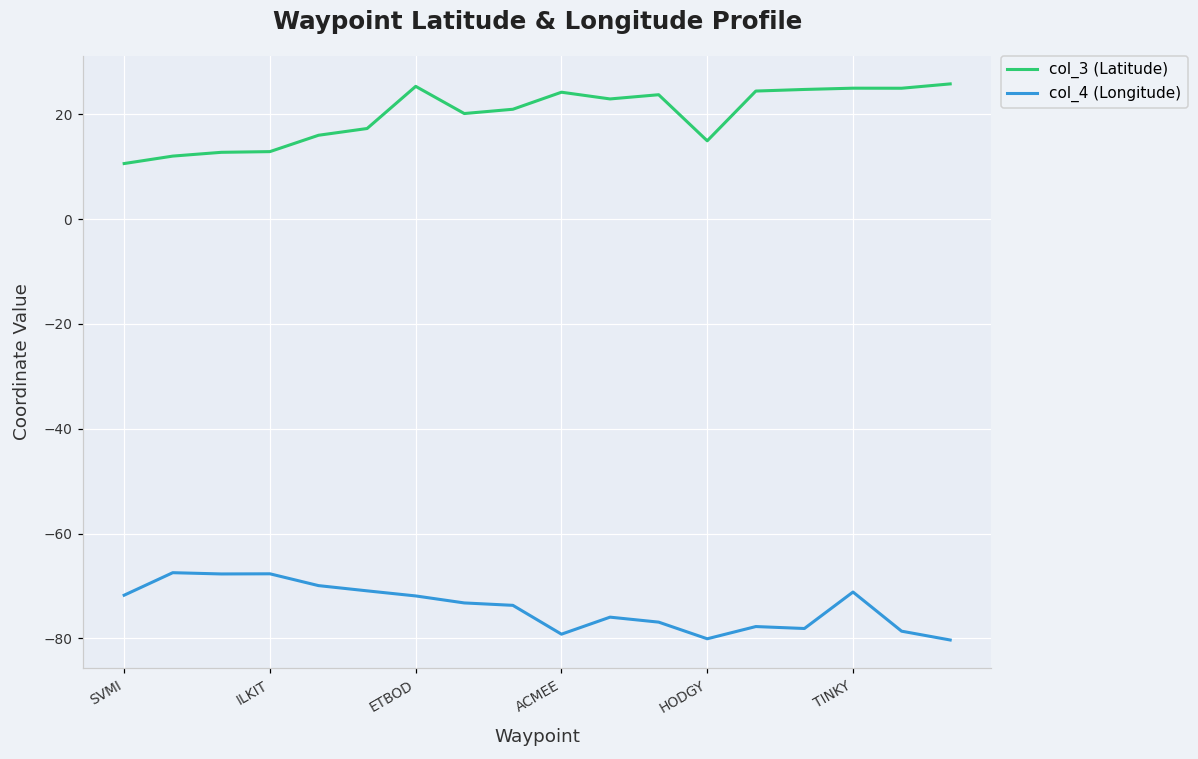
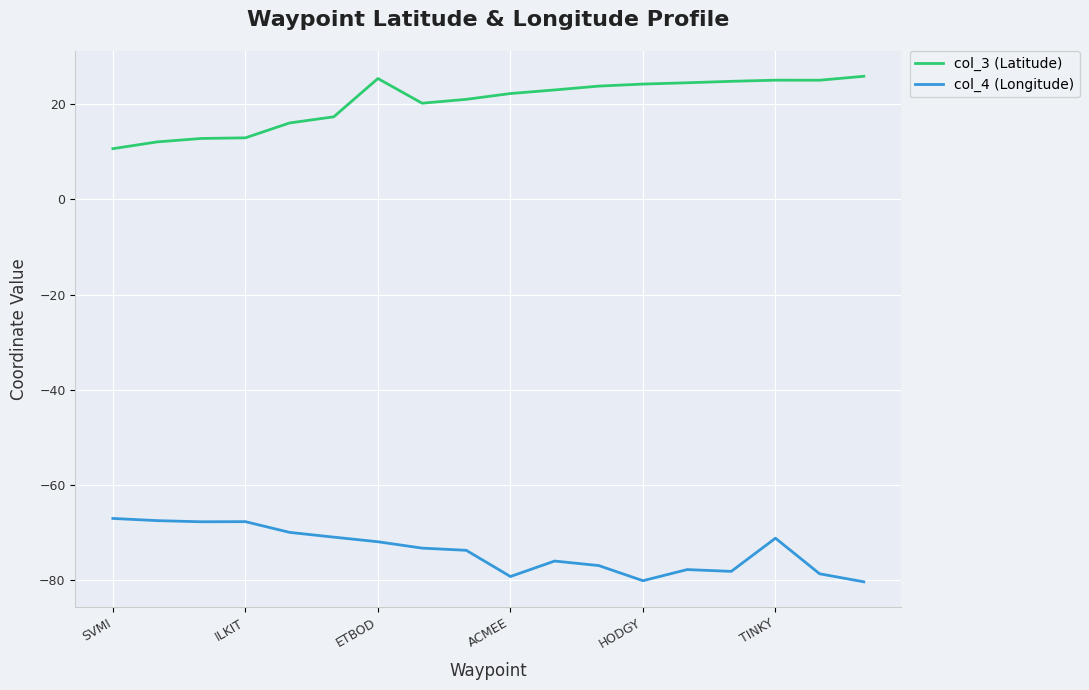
  {
    "col_3 (Latitude)": {
      "SVMI": 11,
      "ILKIT": 13,
      "ETBOD": 25,
-     "ACMEE": 24,
-     "HODGY": 15,
+     "ACMEE": 22,
+     "HODGY": 24,
      "TINKY": 25
    },
    "col_4 (Longitude)": {
-     "SVMI": -72,
+     "SVMI": -67,
      "ILKIT": -68,
      "ETBOD": -72,
      "ACMEE": -79,
      "HODGY": -80,
      "TINKY": -71
    }
  }
